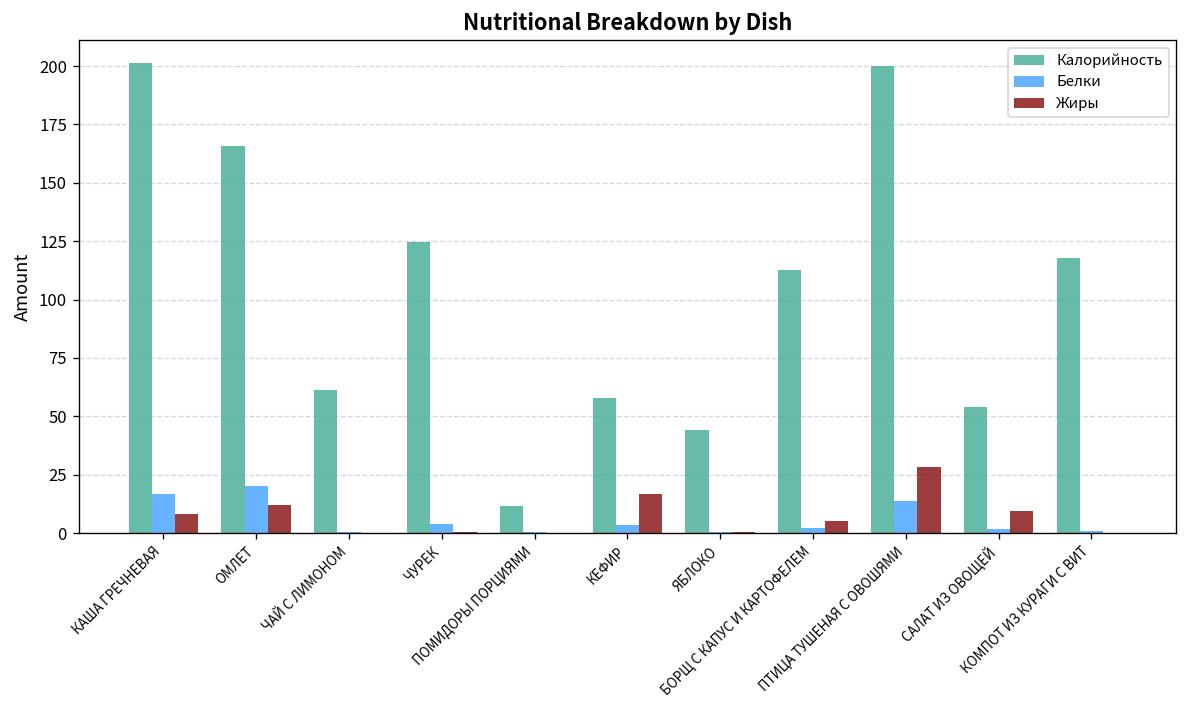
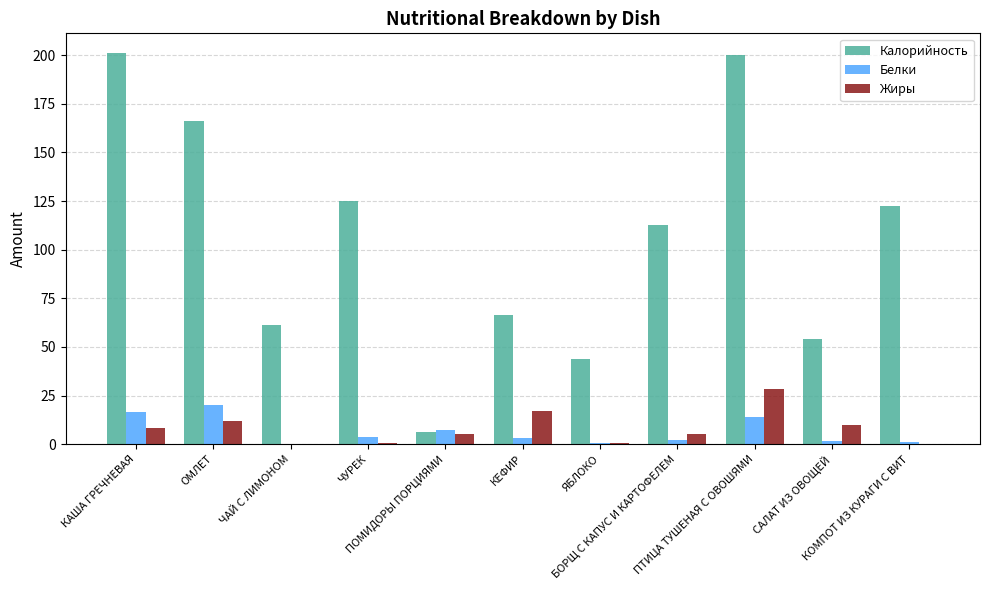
  {
    "Калорийность": {
      "КАША ГРЕЧНЕВАЯ": 201,
      "ОМЛЕТ": 166,
      "ЧАЙ С ЛИМОНОМ": 61,
      "ЧУРЕК": 125,
-     "ПОМИДОРЫ ПОРЦИЯМИ": 12,
-     "КЕФИР": 58,
+     "ПОМИДОРЫ ПОРЦИЯМИ": 6,
+     "КЕФИР": 66,
      "ЯБЛОКО": 44,
      "БОРЩ С КАПУС И КАРТОФЕЛЕМ": 113,
      "ПТИЦА ТУШЕНАЯ С ОВОШЯМИ": 200,
      "САЛАТ ИЗ ОВОЩЕЙ": 54,
-     "КОМПОТ ИЗ КУРАГИ С ВИТ": 118
+     "КОМПОТ ИЗ КУРАГИ С ВИТ": 122
    },
    "Белки": {
      "КАША ГРЕЧНЕВАЯ": 17,
      "ОМЛЕТ": 20,
      "ЧУРЕК": 4,
-     "ПОМИДОРЫ ПОРЦИЯМИ": 0,
+     "ПОМИДОРЫ ПОРЦИЯМИ": 8,
      "КЕФИР": 3,
      "БОРЩ С КАПУС И КАРТОФЕЛЕМ": 2,
      "ПТИЦА ТУШЕНАЯ С ОВОШЯМИ": 14,
      "САЛАТ ИЗ ОВОЩЕЙ": 2
    },
    "Жиры": {
      "КАША ГРЕЧНЕВАЯ": 8,
      "ОМЛЕТ": 12,
      "ЧАЙ С ЛИМОНОМ": 0,
-     "ПОМИДОРЫ ПОРЦИЯМИ": 0,
+     "ПОМИДОРЫ ПОРЦИЯМИ": 5,
      "КЕФИР": 17,
      "БОРЩ С КАПУС И КАРТОФЕЛЕМ": 5,
      "ПТИЦА ТУШЕНАЯ С ОВОШЯМИ": 28,
      "САЛАТ ИЗ ОВОЩЕЙ": 10
    }
  }
